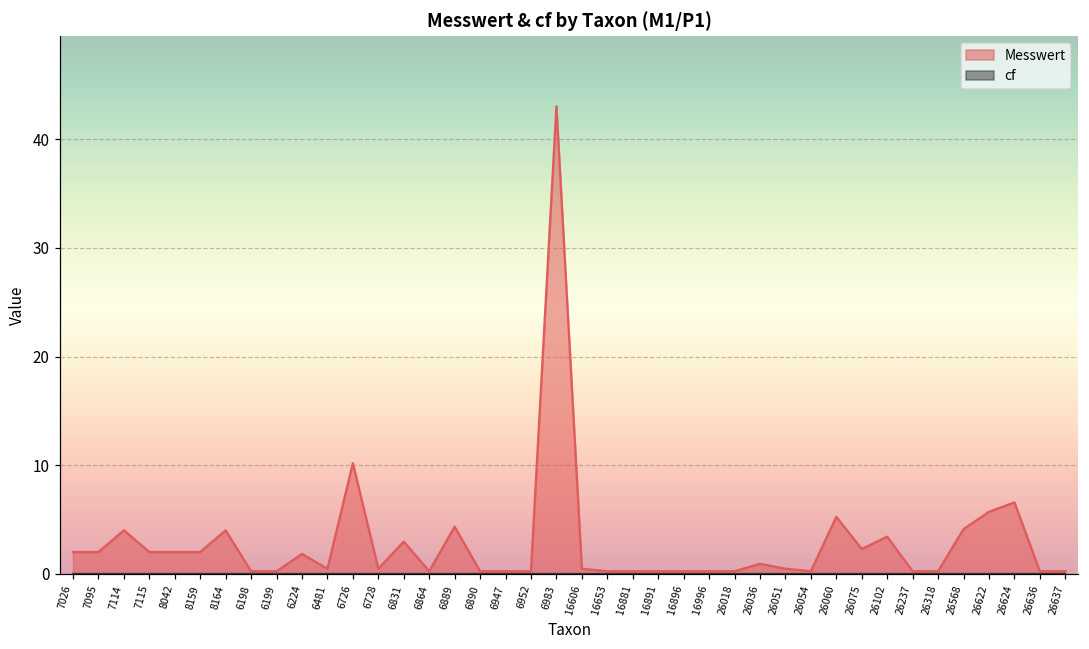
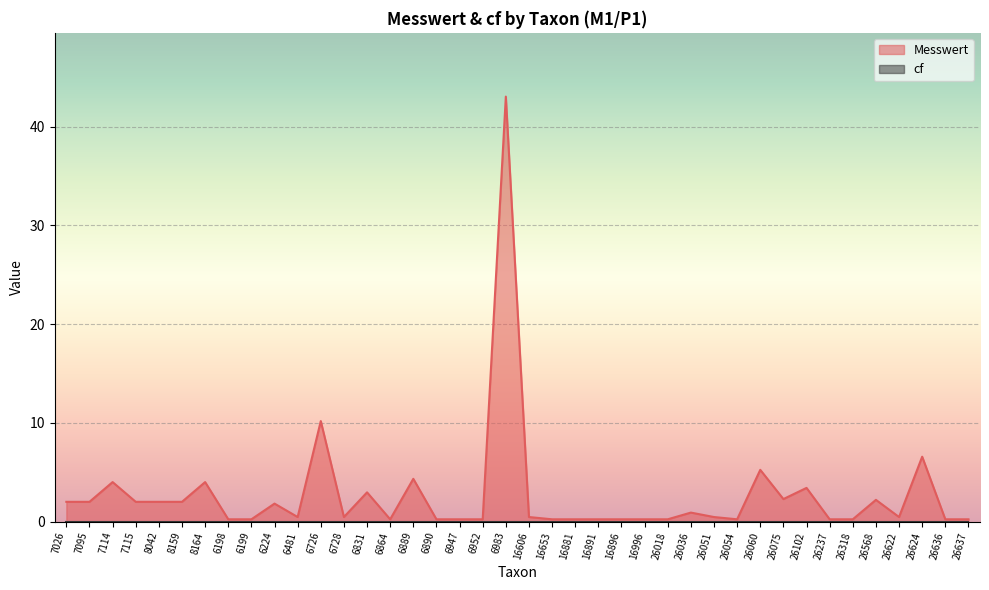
  {
    "Messwert": {
      "7026": 2,
      "7095": 2,
      "7114": 4,
      "7115": 2,
      "8042": 2,
      "8159": 2,
      "8164": 4,
      "6224": 2,
      "6481": 0,
      "6726": 10,
      "6728": 0,
      "6831": 3,
      "6889": 4,
      "6983": 43,
      "16606": 0,
      "26036": 1,
      "26051": 0,
      "26060": 5,
      "26075": 2,
      "26102": 3,
-     "26568": 4,
-     "26622": 6,
+     "26568": 2,
+     "26622": 0,
      "26624": 7
    },
    "cf": {
      "7026": 0,
      "7095": 0,
      "7114": 0,
      "7115": 0,
      "8042": 0,
      "8159": 0,
      "8164": 0,
      "6224": 0,
      "6481": 0,
      "6726": 0,
      "6728": 0,
      "6831": 0,
      "6889": 0,
      "6983": 0,
      "16606": 0,
      "26036": 0,
      "26051": 0,
      "26060": 0,
      "26075": 0,
      "26102": 0,
      "26568": 0,
      "26622": 0,
      "26624": 0
    }
  }
